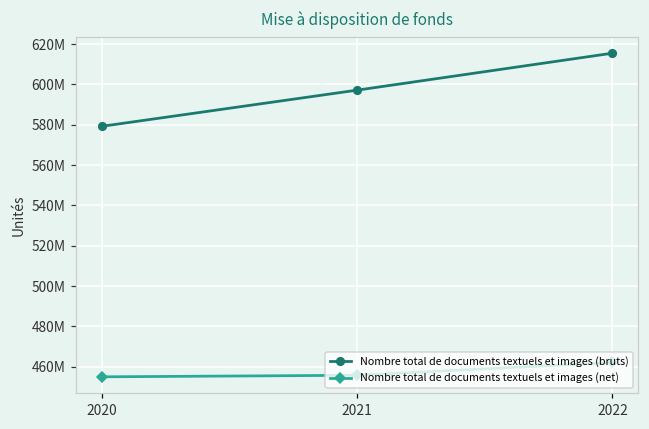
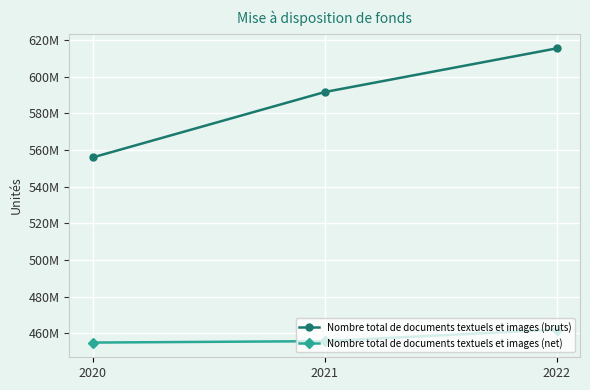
  {
    "Nombre total de documents textuels et images (bruts)": {
-     "2020": 579000000,
-     "2021": 597000000,
+     "2020": 556000000,
+     "2021": 592000000,
      "2022": 615000000
    },
    "Nombre total de documents textuels et images (net)": {
      "2020": 455000000
    }
  }
